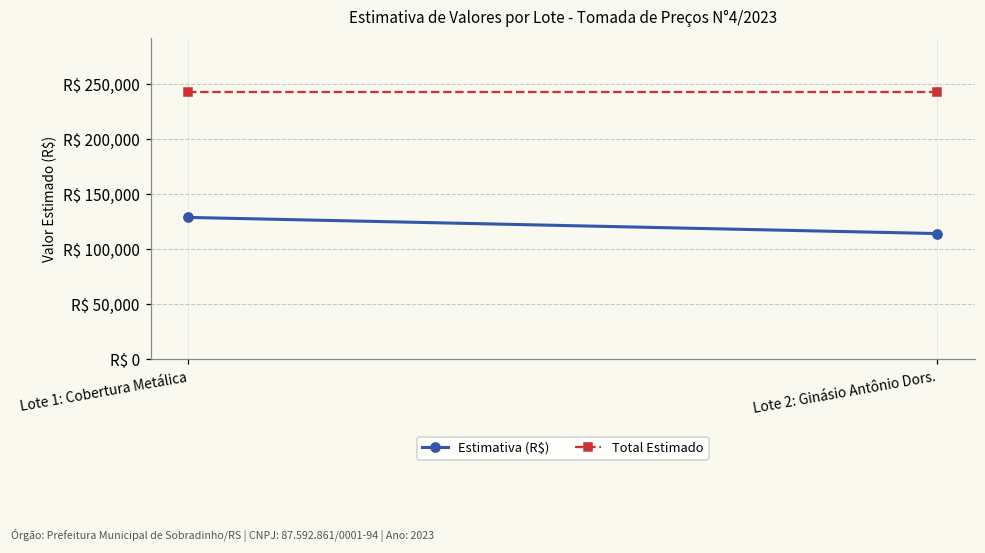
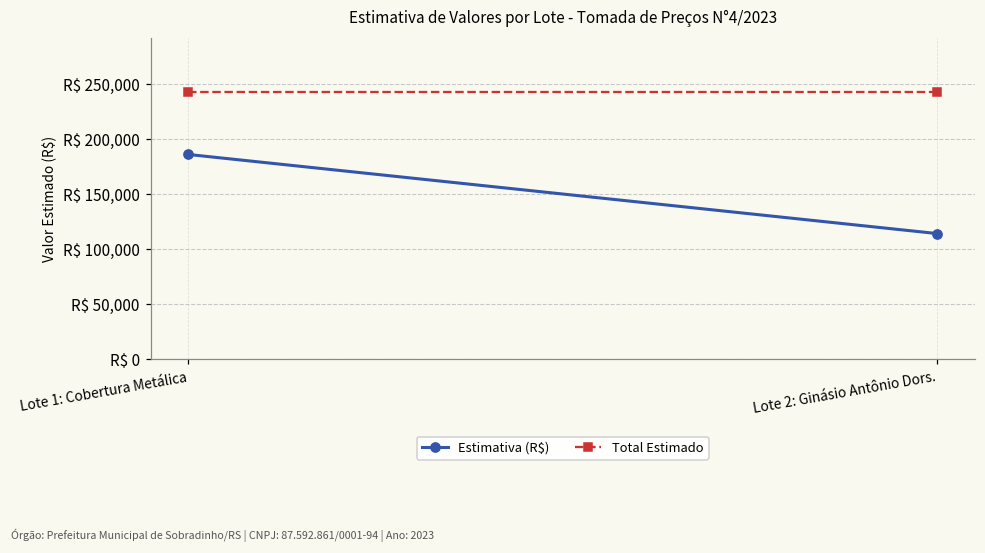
  {
    "Estimativa (R$)": {
-     "Lote 1: Cobertura Metálica": "R$ 129,000",
+     "Lote 1: Cobertura Metálica": "R$ 186,000",
      "Lote 2: Ginásio Antônio Dors.": "R$ 114,000"
    },
    "Total Estimado": {
      "Lote 1: Cobertura Metálica": "R$ 243,000",
      "Lote 2: Ginásio Antônio Dors.": "R$ 243,000"
    }
  }
